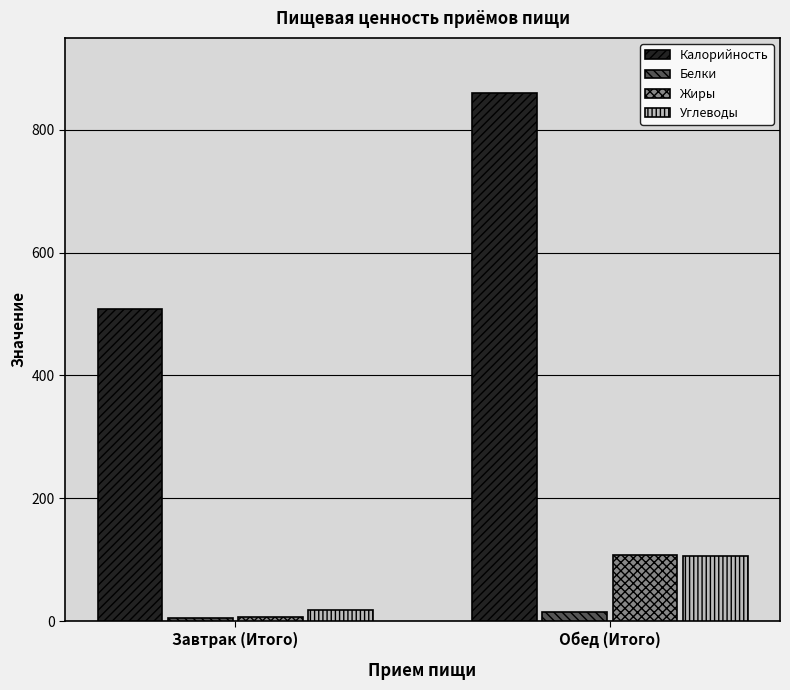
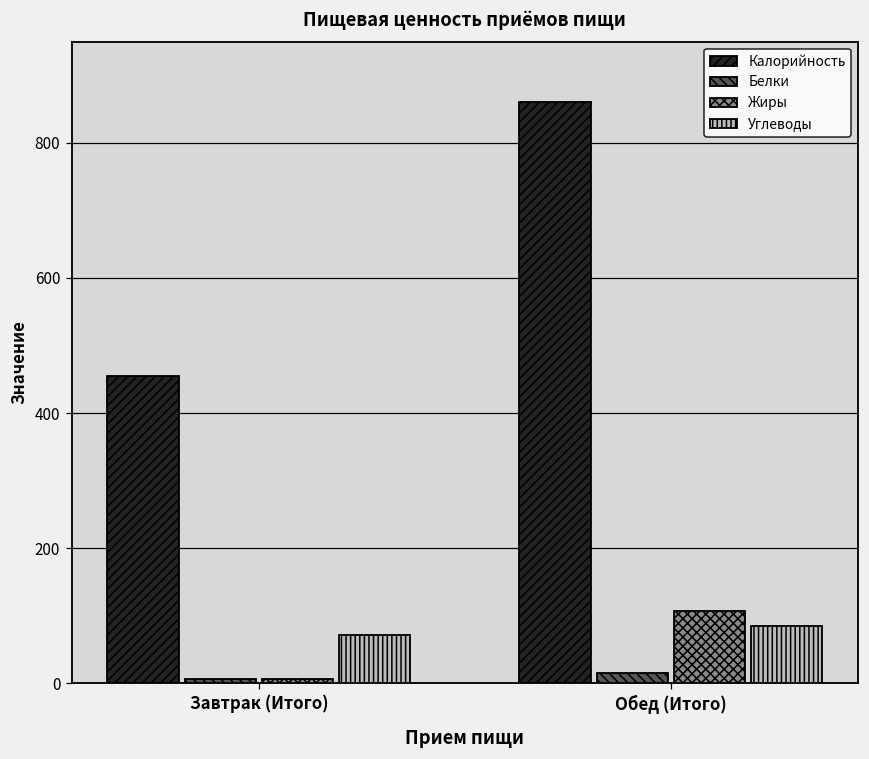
  {
    "Калорийность": {
-     "Завтрак (Итого)": 510,
+     "Завтрак (Итого)": 450,
      "Обед (Итого)": 860
    },
    "Белки": {
      "Завтрак (Итого)": 10,
      "Обед (Итого)": 10
    },
    "Жиры": {
      "Завтрак (Итого)": 10,
      "Обед (Итого)": 110
    },
    "Углеводы": {
-     "Завтрак (Итого)": 20,
-     "Обед (Итого)": 110
+     "Завтрак (Итого)": 70,
+     "Обед (Итого)": 80
    }
  }
